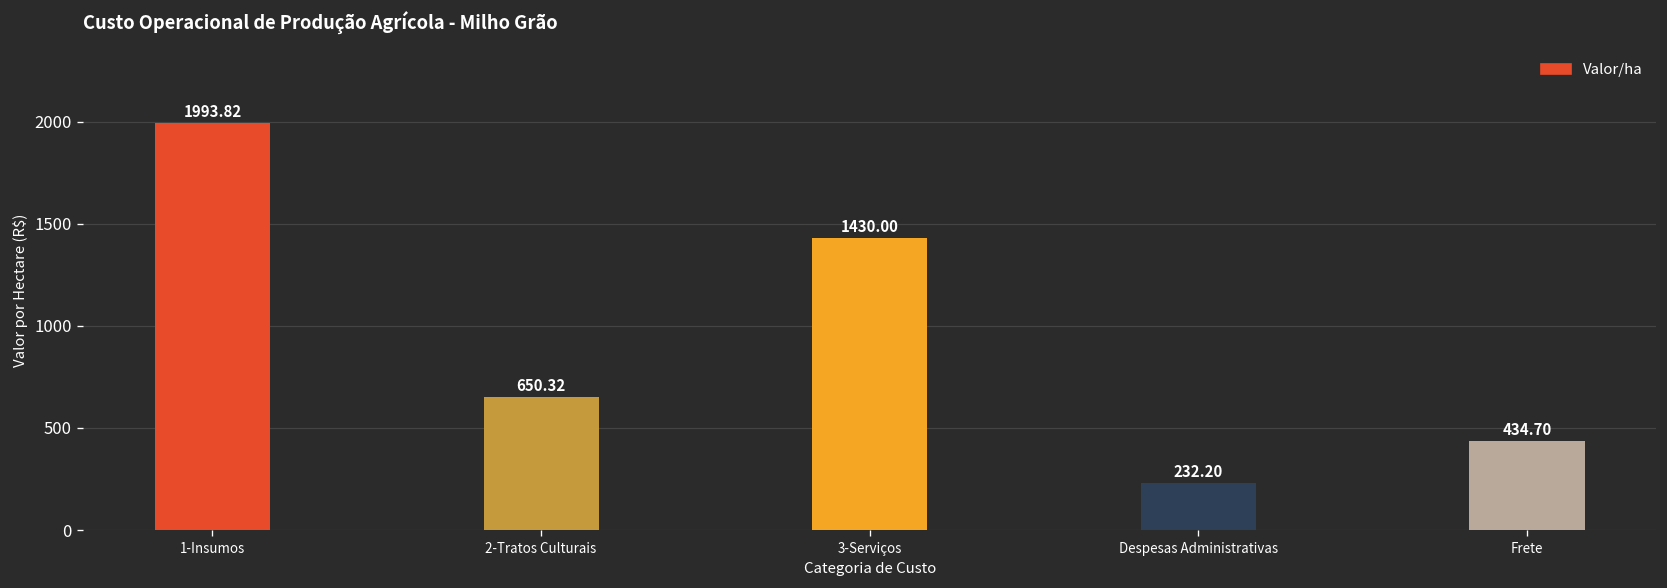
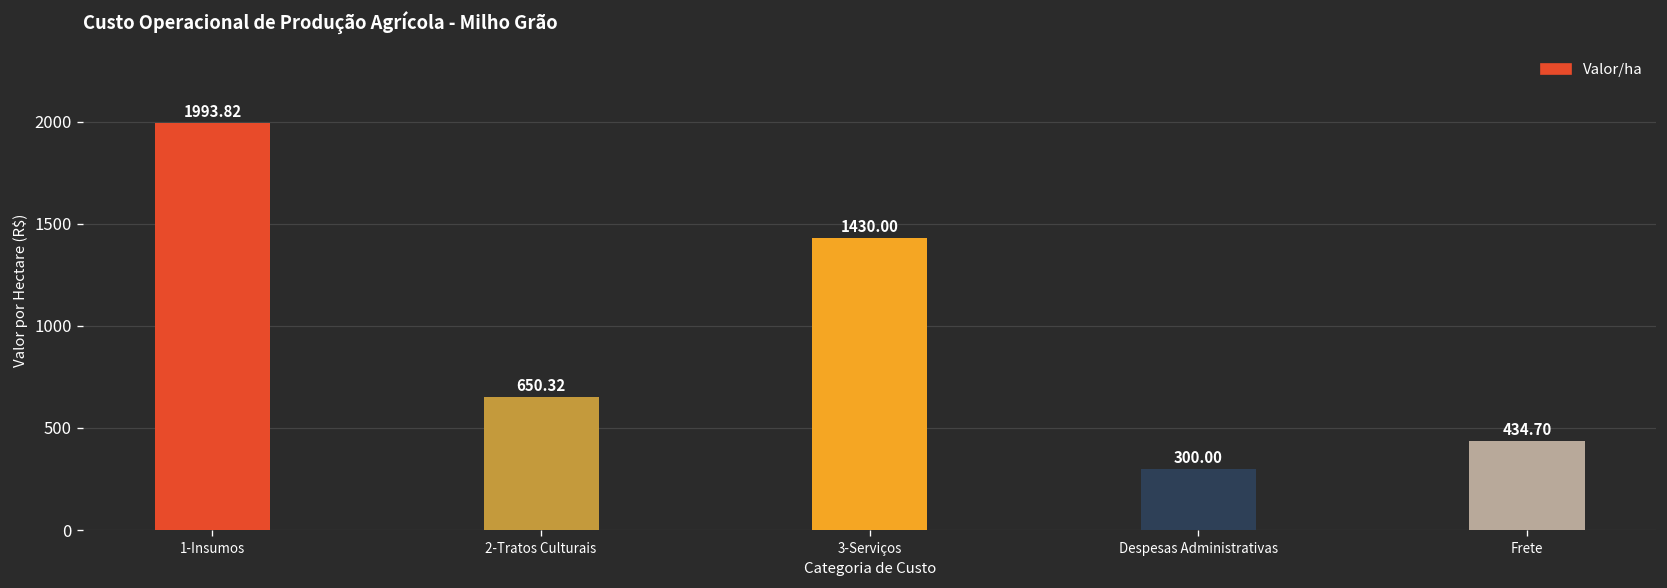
  {
    "1-Insumos": 1993.82,
    "2-Tratos Culturais": 650.32,
    "3-Serviços": 1430.00,
-   "Despesas Administrativas": 232.20,
+   "Despesas Administrativas": 300.00,
    "Frete": 434.70
  }
